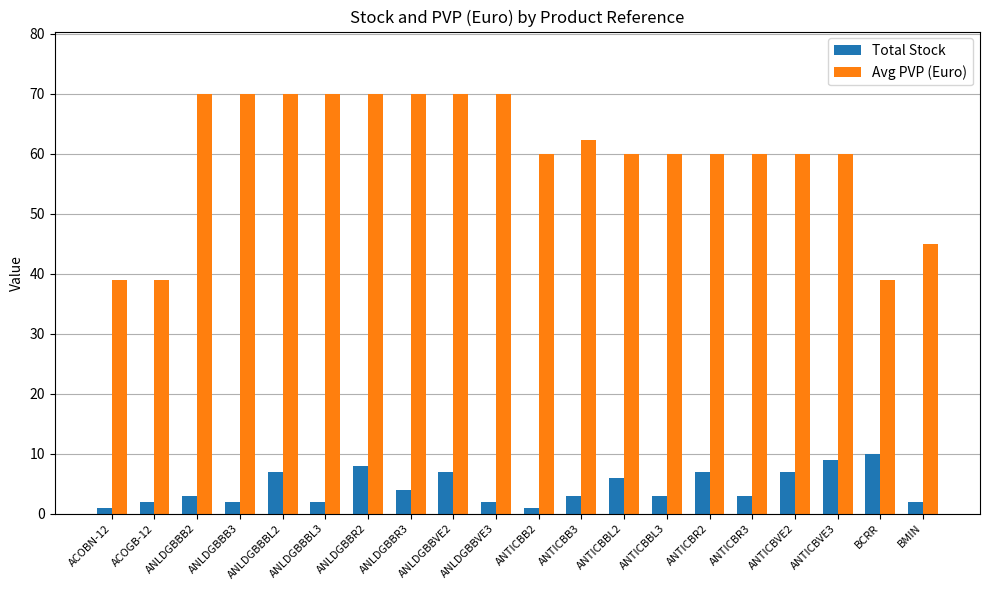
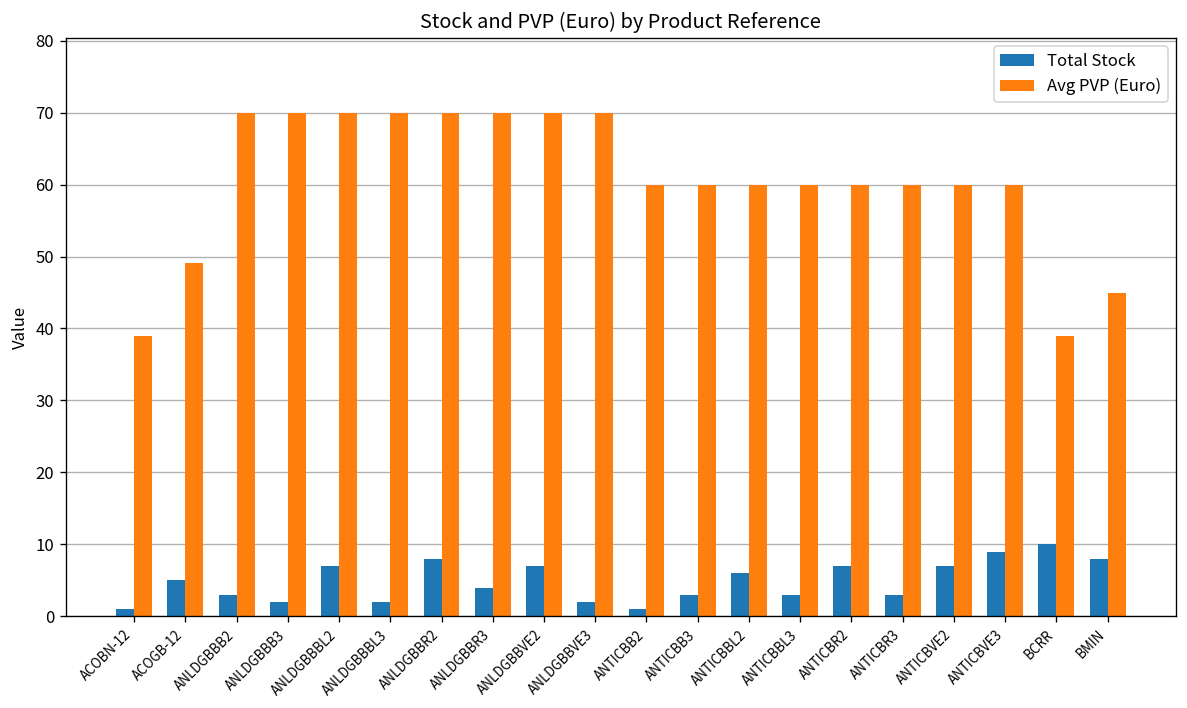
  {
    "Total Stock": {
      "ACOBN-12": 1,
-     "ACOGB-12": 2,
+     "ACOGB-12": 5,
      "ANLDGBBB2": 3,
      "ANLDGBBB3": 2,
      "ANLDGBBBL2": 7,
      "ANLDGBBBL3": 2,
      "ANLDGBBR2": 8,
      "ANLDGBBR3": 4,
      "ANLDGBBVE2": 7,
      "ANLDGBBVE3": 2,
      "ANTICBB2": 1,
      "ANTICBB3": 3,
      "ANTICBBL2": 6,
      "ANTICBBL3": 3,
      "ANTICBR2": 7,
      "ANTICBR3": 3,
      "ANTICBVE2": 7,
      "ANTICBVE3": 9,
      "BCRR": 10,
-     "BMIN": 2
+     "BMIN": 8
    },
    "Avg PVP (Euro)": {
      "ACOBN-12": 39,
-     "ACOGB-12": 39,
+     "ACOGB-12": 49,
      "ANLDGBBB2": 70,
      "ANLDGBBB3": 70,
      "ANLDGBBBL2": 70,
      "ANLDGBBBL3": 70,
      "ANLDGBBR2": 70,
      "ANLDGBBR3": 70,
      "ANLDGBBVE2": 70,
      "ANLDGBBVE3": 70,
      "ANTICBB2": 60,
-     "ANTICBB3": 62,
+     "ANTICBB3": 60,
      "ANTICBBL2": 60,
      "ANTICBBL3": 60,
      "ANTICBR2": 60,
      "ANTICBR3": 60,
      "ANTICBVE2": 60,
      "ANTICBVE3": 60,
      "BCRR": 39,
      "BMIN": 45
    }
  }
